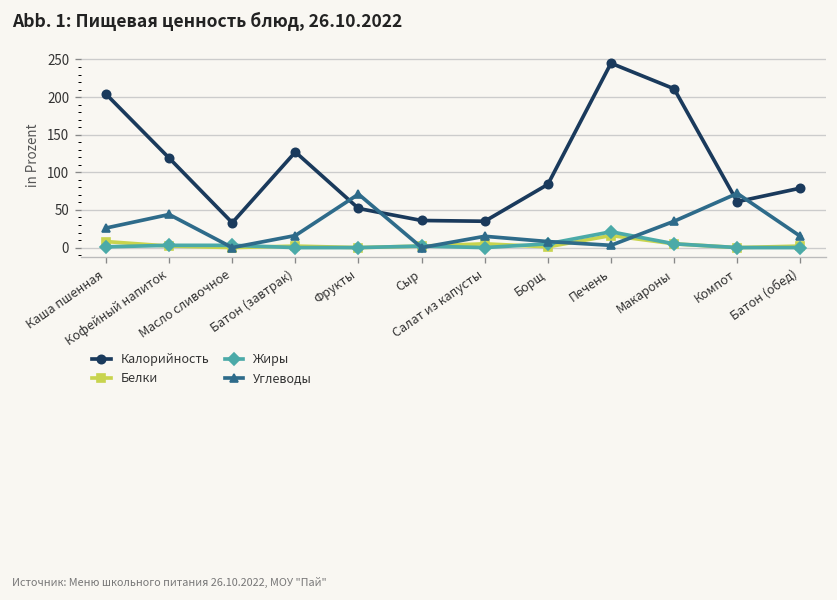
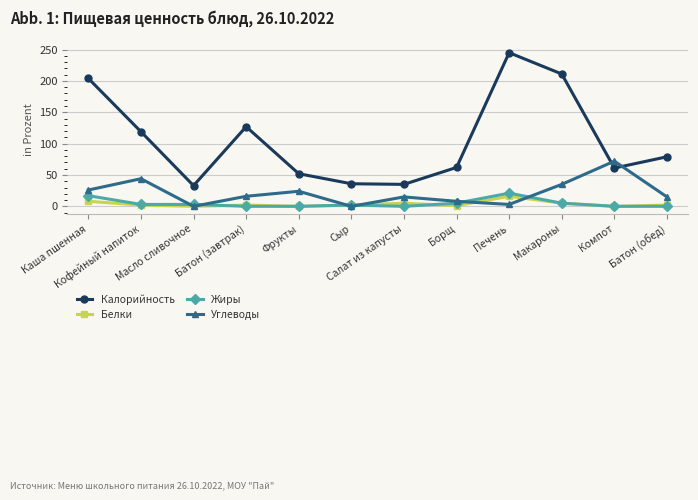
  {
    "Калорийность": {
      "Каша пшенная": 200,
      "Кофейный напиток": 120,
      "Масло сливочное": 30,
      "Батон (завтрак)": 130,
      "Фрукты": 50,
      "Сыр": 40,
      "Салат из капусты": 40,
-     "Борщ": 80,
+     "Борщ": 60,
      "Печень": 250,
      "Макароны": 210,
      "Компот": 60,
      "Батон (обед)": 80
    },
    "Белки": {
      "Каша пшенная": 10,
      "Салат из капусты": 10,
      "Печень": 20
    },
    "Жиры": {
-     "Каша пшенная": 0,
+     "Каша пшенная": 20,
      "Салат из капусты": 0,
      "Печень": 20
    },
    "Углеводы": {
      "Каша пшенная": 30,
      "Кофейный напиток": 40,
      "Батон (завтрак)": 20,
-     "Фрукты": 70,
+     "Фрукты": 20,
      "Салат из капусты": 20,
      "Печень": 0,
      "Макароны": 40,
      "Компот": 70,
      "Батон (обед)": 20
    }
  }
